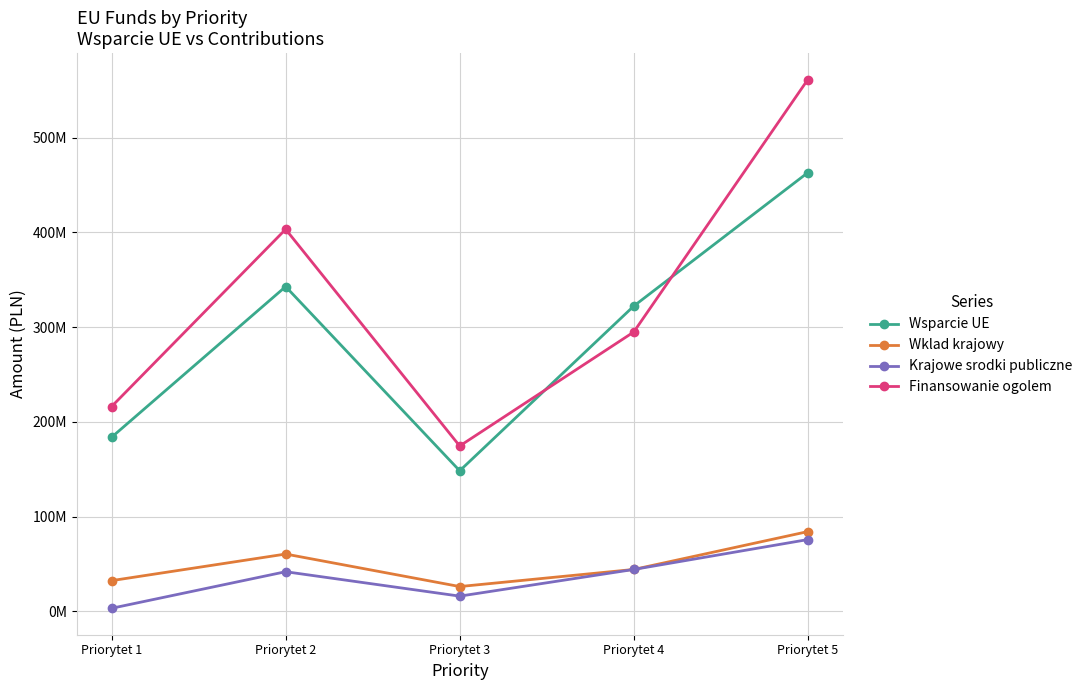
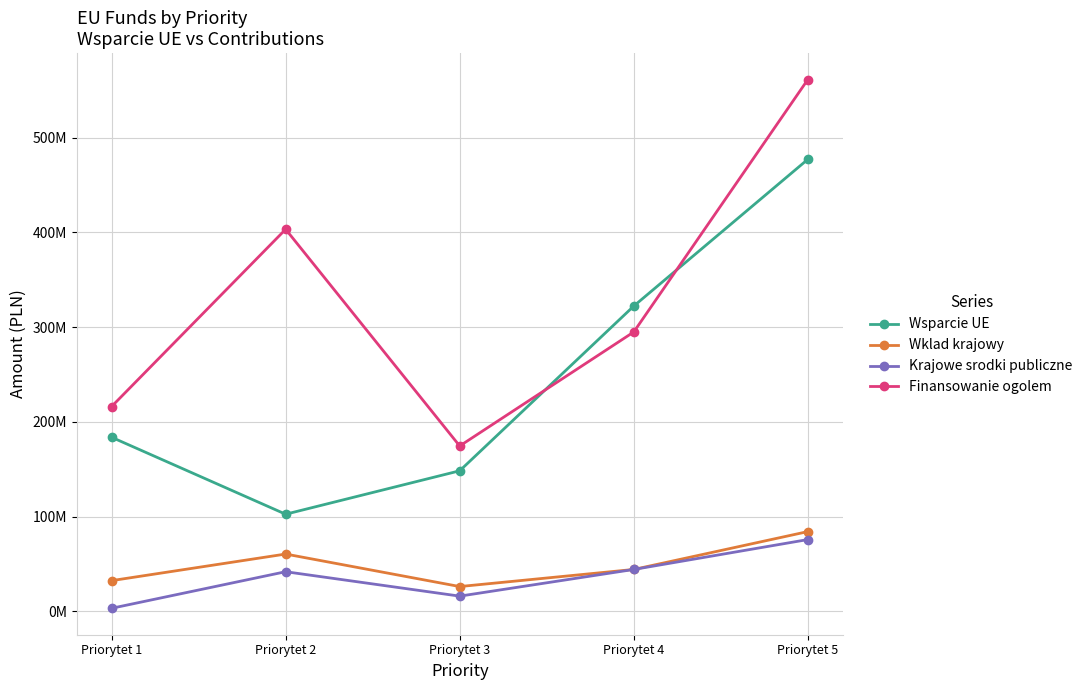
  {
    "Wsparcie UE": {
      "Priorytet 1": 180000000,
-     "Priorytet 2": 340000000,
+     "Priorytet 2": 100000000,
      "Priorytet 3": 150000000,
      "Priorytet 4": 320000000,
-     "Priorytet 5": 460000000
+     "Priorytet 5": 480000000
    },
    "Wklad krajowy": {
      "Priorytet 1": 30000000,
      "Priorytet 2": 60000000,
      "Priorytet 3": 30000000,
      "Priorytet 5": 80000000
    },
    "Krajowe srodki publiczne": {
      "Priorytet 1": 0,
      "Priorytet 2": 40000000,
      "Priorytet 3": 20000000,
      "Priorytet 5": 80000000
    },
    "Finansowanie ogolem": {
      "Priorytet 1": 220000000,
      "Priorytet 2": 400000000,
      "Priorytet 3": 170000000,
      "Priorytet 4": 290000000,
      "Priorytet 5": 560000000
    }
  }
